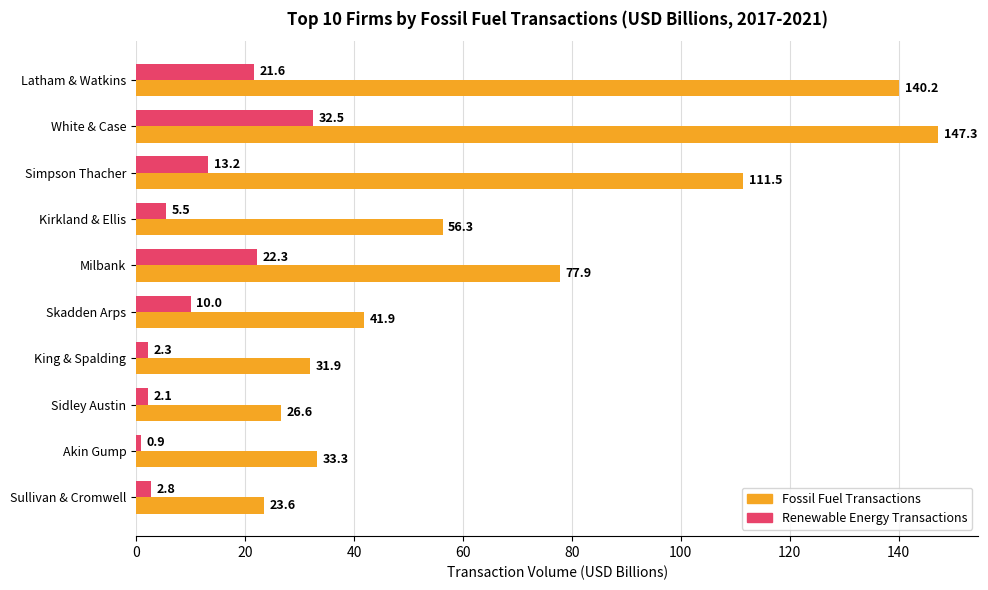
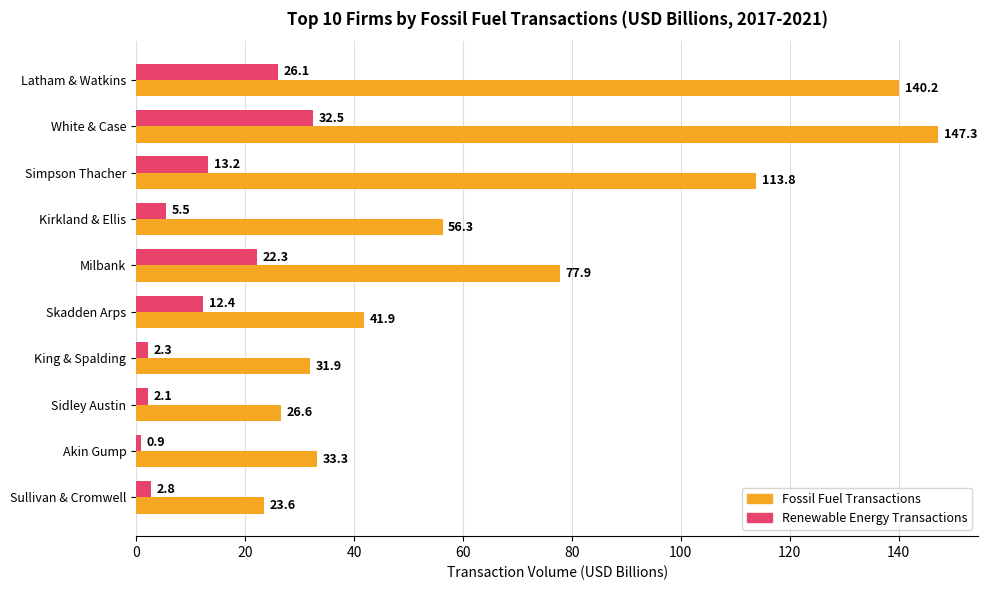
  {
    "Fossil Fuel Transactions": {
      "Latham & Watkins": 140.2,
      "White & Case": 147.3,
-     "Simpson Thacher": 111.5,
+     "Simpson Thacher": 113.8,
      "Kirkland & Ellis": 56.3,
      "Milbank": 77.9,
      "Skadden Arps": 41.9,
      "King & Spalding": 31.9,
      "Sidley Austin": 26.6,
      "Akin Gump": 33.3,
      "Sullivan & Cromwell": 23.6
    },
    "Renewable Energy Transactions": {
-     "Latham & Watkins": 21.6,
+     "Latham & Watkins": 26.1,
      "White & Case": 32.5,
      "Simpson Thacher": 13.2,
      "Kirkland & Ellis": 5.5,
      "Milbank": 22.3,
-     "Skadden Arps": 10.0,
+     "Skadden Arps": 12.4,
      "King & Spalding": 2.3,
      "Sidley Austin": 2.1,
      "Akin Gump": 0.9,
      "Sullivan & Cromwell": 2.8
    }
  }
